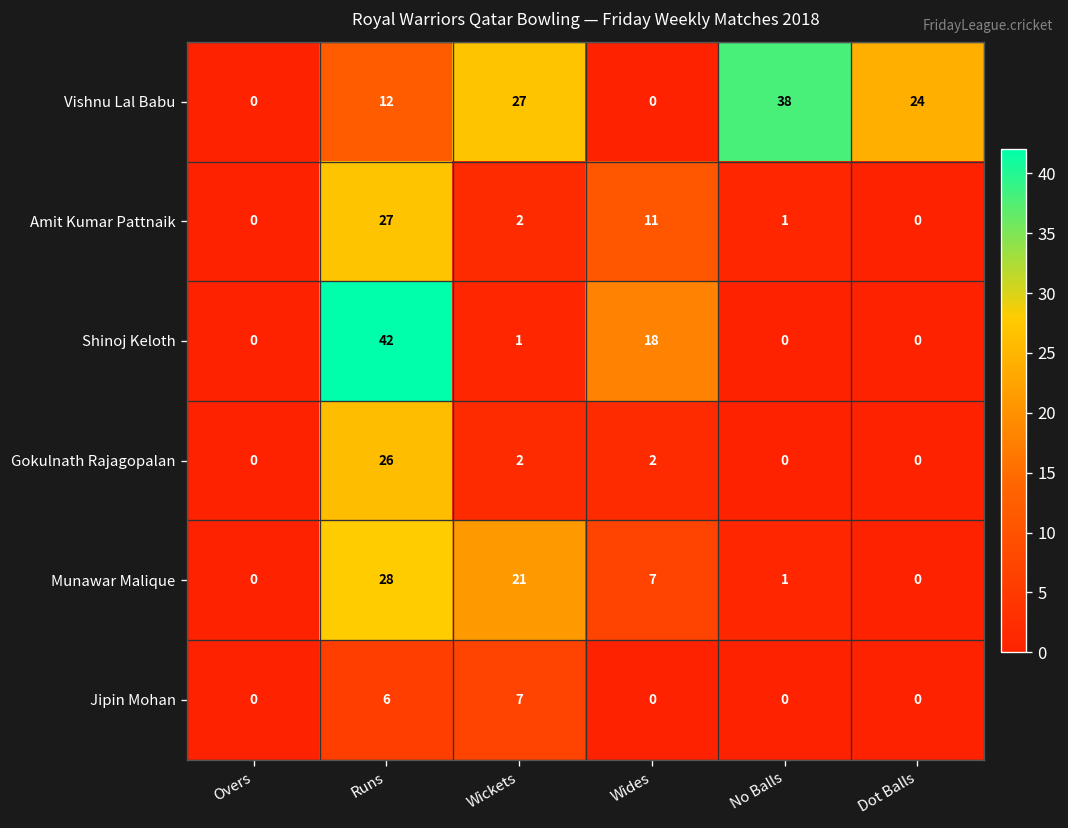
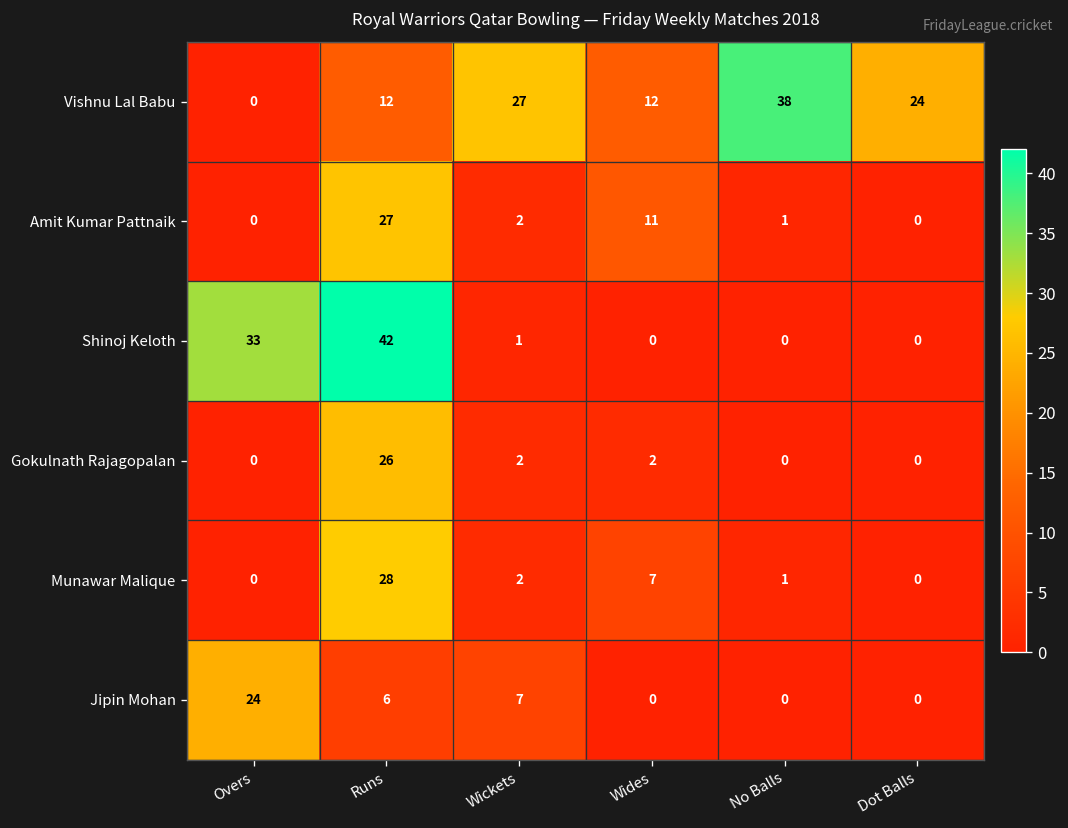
  {
    "Vishnu Lal Babu": {
      "Overs": 0,
      "Runs": 12,
      "Wickets": 27,
-     "Wides": 0,
+     "Wides": 12,
      "No Balls": 38,
      "Dot Balls": 24
    },
    "Amit Kumar Pattnaik": {
      "Overs": 0,
      "Runs": 27,
      "Wickets": 2,
      "Wides": 11,
      "No Balls": 1,
      "Dot Balls": 0
    },
    "Shinoj Keloth": {
-     "Overs": 0,
+     "Overs": 33,
      "Runs": 42,
      "Wickets": 1,
-     "Wides": 18,
+     "Wides": 0,
      "No Balls": 0,
      "Dot Balls": 0
    },
    "Gokulnath Rajagopalan": {
      "Overs": 0,
      "Runs": 26,
      "Wickets": 2,
      "Wides": 2,
      "No Balls": 0,
      "Dot Balls": 0
    },
    "Munawar Malique": {
      "Overs": 0,
      "Runs": 28,
-     "Wickets": 21,
+     "Wickets": 2,
      "Wides": 7,
      "No Balls": 1,
      "Dot Balls": 0
    },
    "Jipin Mohan": {
-     "Overs": 0,
+     "Overs": 24,
      "Runs": 6,
      "Wickets": 7,
      "Wides": 0,
      "No Balls": 0,
      "Dot Balls": 0
    }
  }
